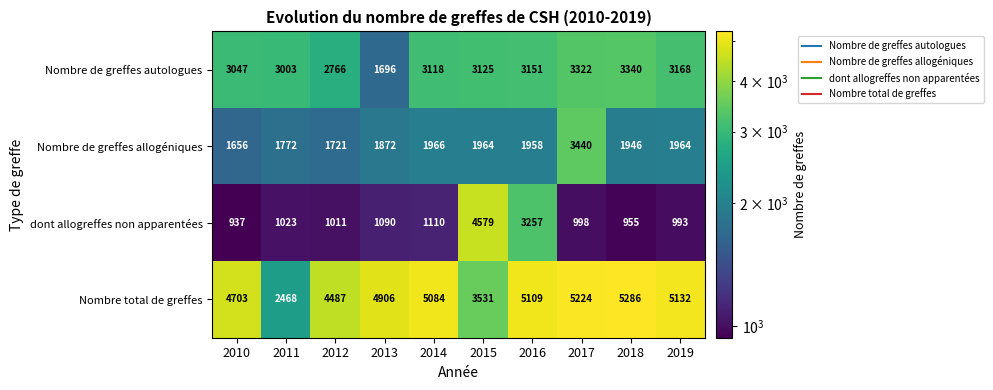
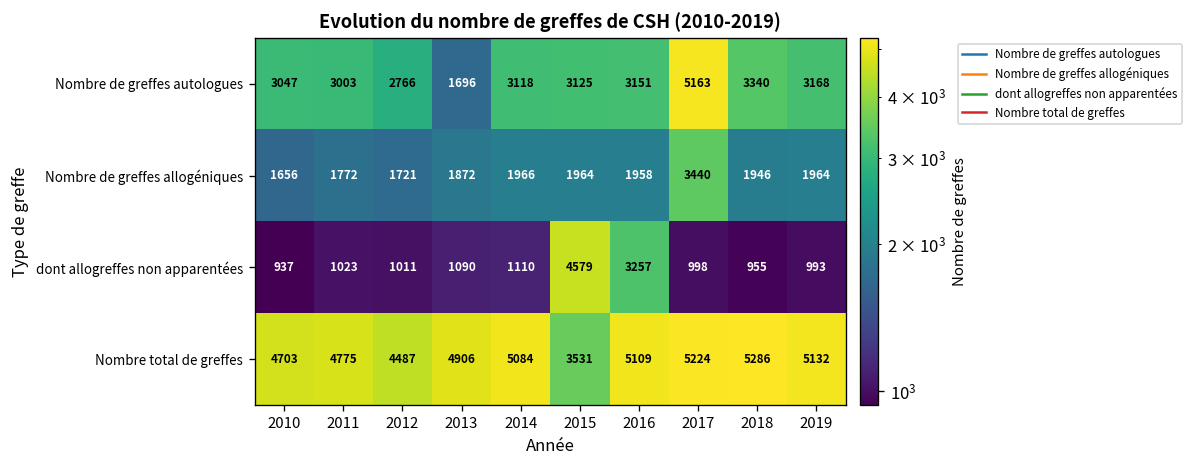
  {
    "Nombre de greffes autologues": {
      "2010": 3047,
      "2011": 3003,
      "2012": 2766,
      "2013": 1696,
      "2014": 3118,
      "2015": 3125,
      "2016": 3151,
-     "2017": 3322,
+     "2017": 5163,
      "2018": 3340,
      "2019": 3168
    },
    "Nombre de greffes allogéniques": {
      "2010": 1656,
      "2011": 1772,
      "2012": 1721,
      "2013": 1872,
      "2014": 1966,
      "2015": 1964,
      "2016": 1958,
      "2017": 3440,
      "2018": 1946,
      "2019": 1964
    },
    "dont allogreffes non apparentées": {
      "2010": 937,
      "2011": 1023,
      "2012": 1011,
      "2013": 1090,
      "2014": 1110,
      "2015": 4579,
      "2016": 3257,
      "2017": 998,
      "2018": 955,
      "2019": 993
    },
    "Nombre total de greffes": {
      "2010": 4703,
-     "2011": 2468,
+     "2011": 4775,
      "2012": 4487,
      "2013": 4906,
      "2014": 5084,
      "2015": 3531,
      "2016": 5109,
      "2017": 5224,
      "2018": 5286,
      "2019": 5132
    }
  }
